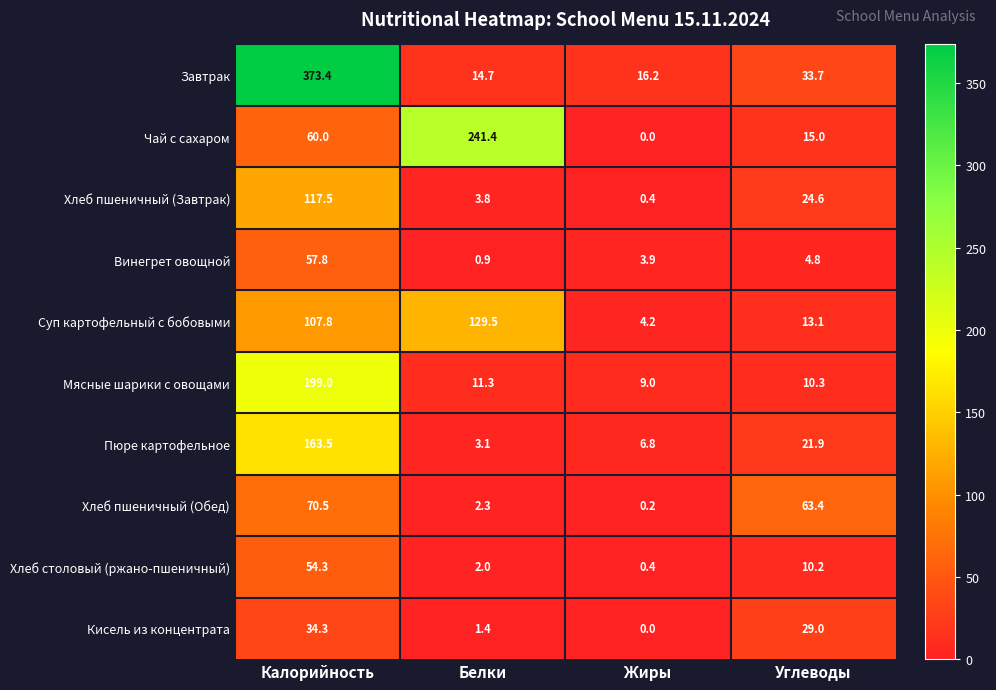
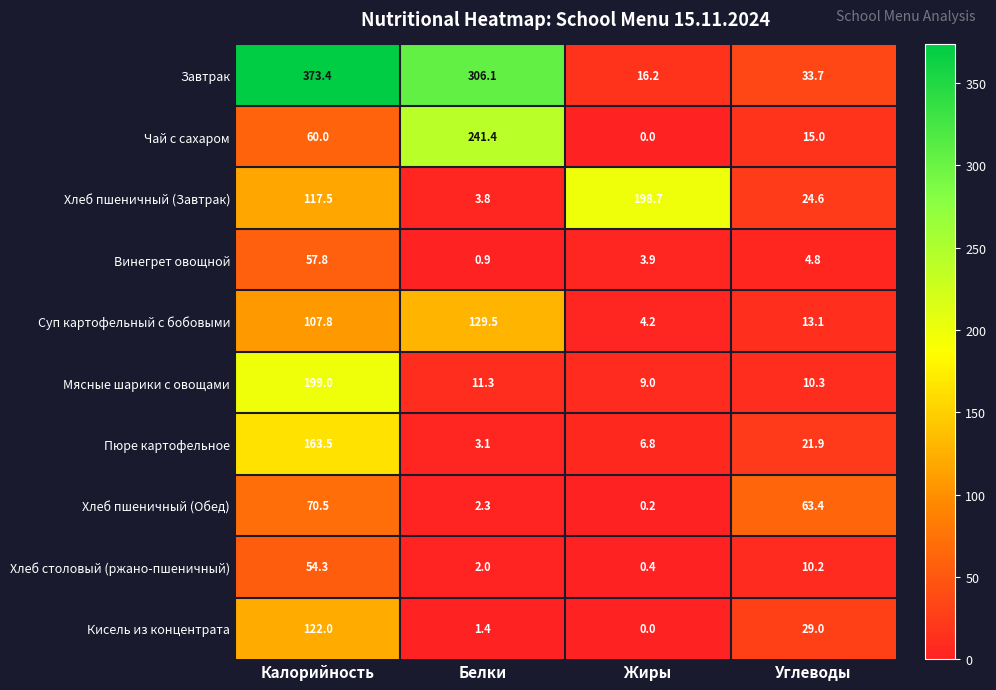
  {
    "Завтрак": {
      "Калорийность": 373.4,
-     "Белки": 14.7,
+     "Белки": 306.1,
      "Жиры": 16.2,
      "Углеводы": 33.7
    },
    "Чай с сахаром": {
      "Калорийность": 60.0,
      "Белки": 241.4,
      "Жиры": 0.0,
      "Углеводы": 15.0
    },
    "Хлеб пшеничный (Завтрак)": {
      "Калорийность": 117.5,
      "Белки": 3.8,
-     "Жиры": 0.4,
+     "Жиры": 198.7,
      "Углеводы": 24.6
    },
    "Винегрет овощной": {
      "Калорийность": 57.8,
      "Белки": 0.9,
      "Жиры": 3.9,
      "Углеводы": 4.8
    },
    "Суп картофельный с бобовыми": {
      "Калорийность": 107.8,
      "Белки": 129.5,
      "Жиры": 4.2,
      "Углеводы": 13.1
    },
    "Мясные шарики с овощами": {
      "Калорийность": 199.0,
      "Белки": 11.3,
      "Жиры": 9.0,
      "Углеводы": 10.3
    },
    "Пюре картофельное": {
      "Калорийность": 163.5,
      "Белки": 3.1,
      "Жиры": 6.8,
      "Углеводы": 21.9
    },
    "Хлеб пшеничный (Обед)": {
      "Калорийность": 70.5,
      "Белки": 2.3,
      "Жиры": 0.2,
      "Углеводы": 63.4
    },
    "Хлеб столовый (ржано-пшеничный)": {
      "Калорийность": 54.3,
      "Белки": 2.0,
      "Жиры": 0.4,
      "Углеводы": 10.2
    },
    "Кисель из концентрата": {
-     "Калорийность": 34.3,
+     "Калорийность": 122.0,
      "Белки": 1.4,
      "Жиры": 0.0,
      "Углеводы": 29.0
    }
  }
